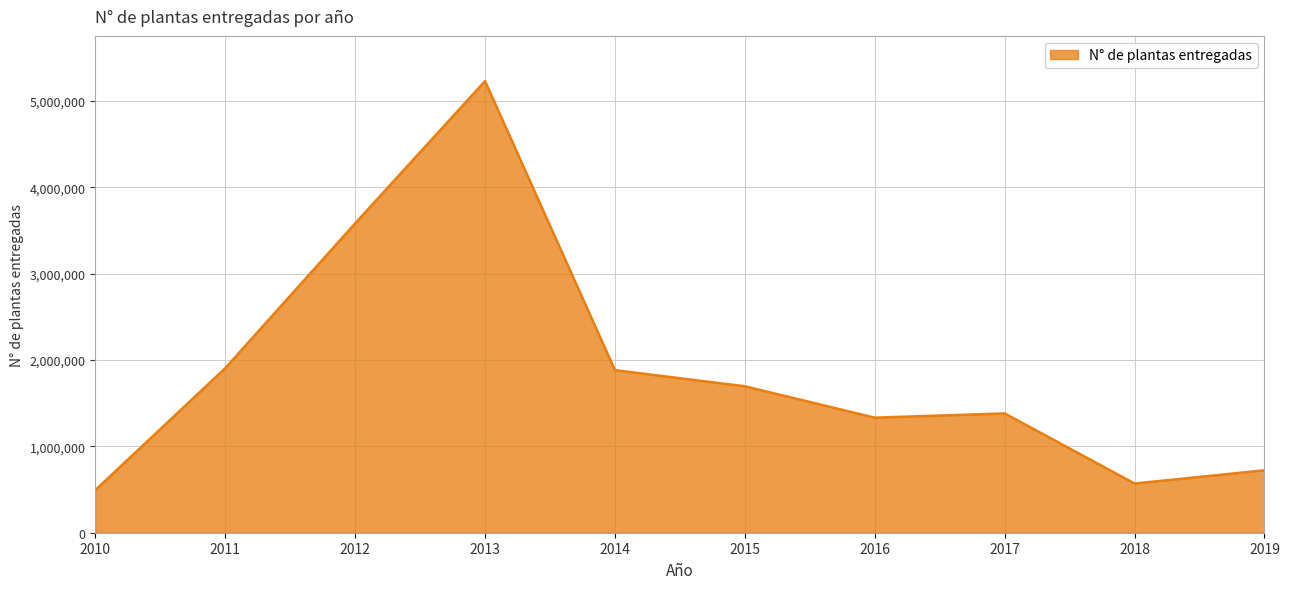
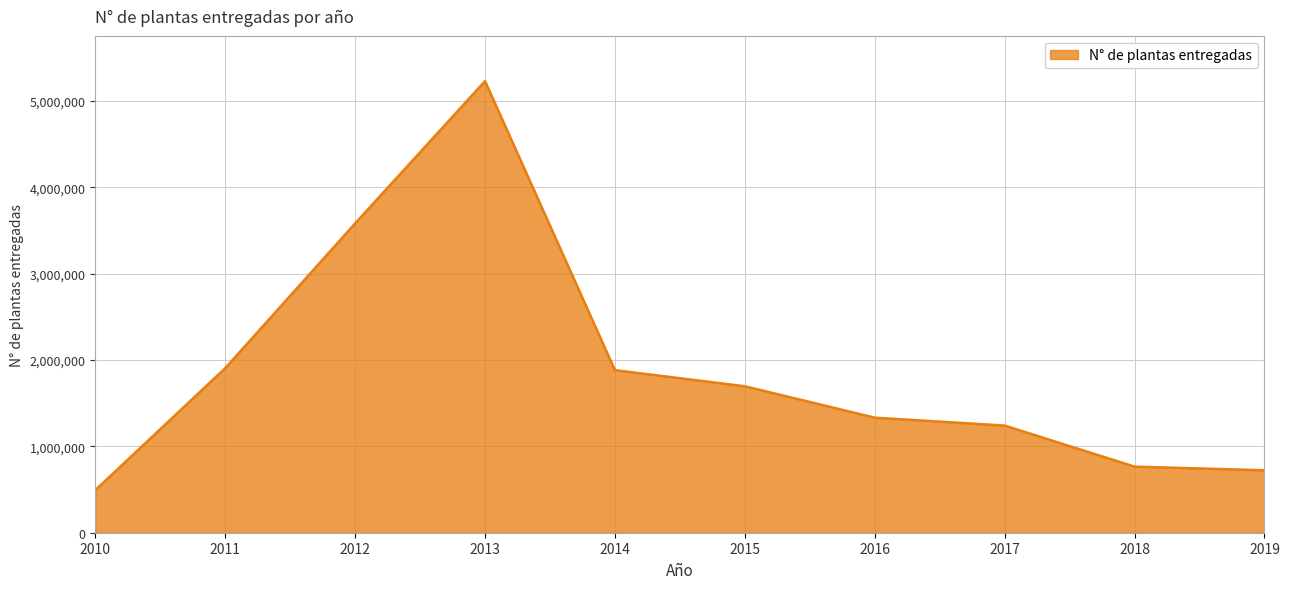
  {
    "2010": "500,000",
    "2011": "1,900,000",
    "2012": "3,600,000",
    "2013": "5,200,000",
    "2014": "1,900,000",
    "2015": "1,700,000",
    "2016": "1,300,000",
-   "2017": "1,400,000",
-   "2018": "600,000",
+   "2017": "1,200,000",
+   "2018": "800,000",
    "2019": "700,000"
  }
